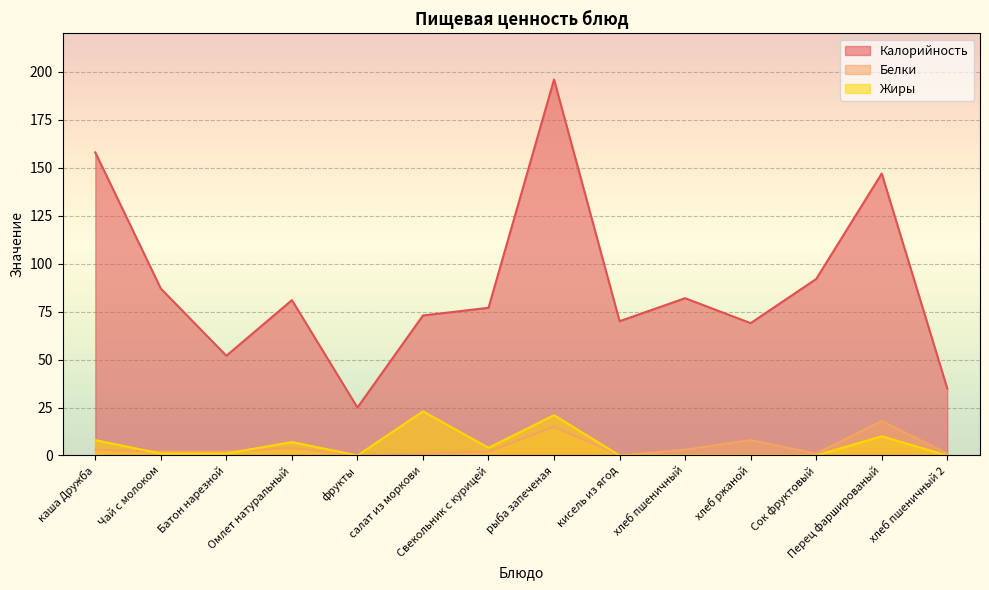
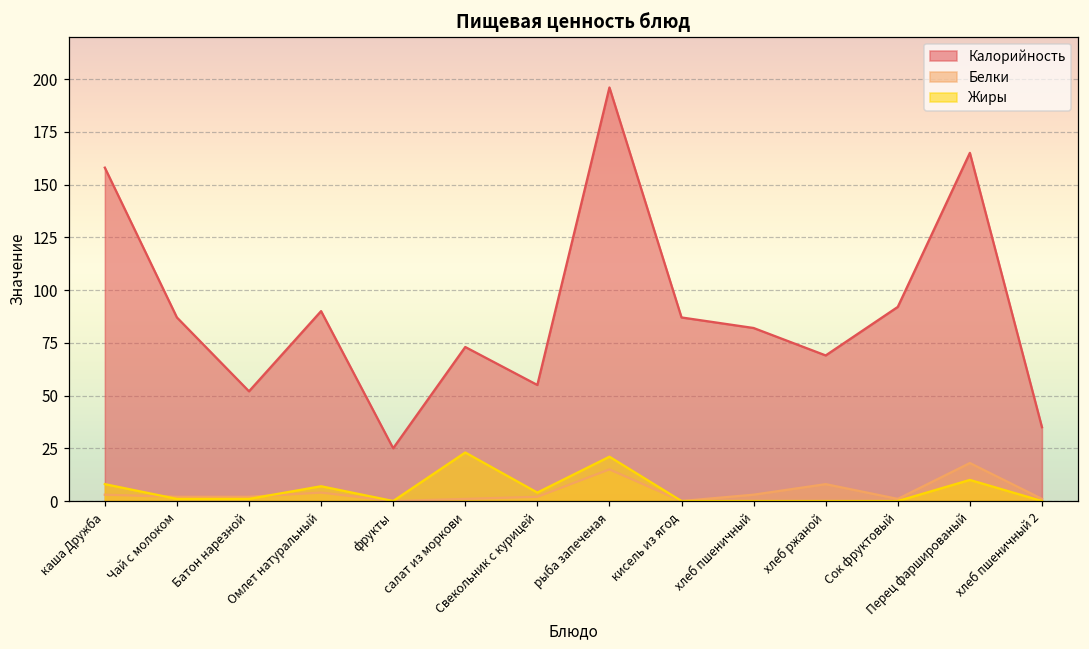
  {
    "Калорийность": {
      "каша Дружба": 158,
      "Чай с молоком": 87,
      "Батон нарезной": 52,
-     "Омлет натуральный": 81,
+     "Омлет натуральный": 90,
      "фрукты": 25,
      "салат из моркови": 73,
-     "Свекольник с курицей": 77,
+     "Свекольник с курицей": 55,
      "рыба запеченая": 196,
-     "кисель из ягод": 70,
+     "кисель из ягод": 87,
      "хлеб пшеничный": 82,
      "хлеб ржаной": 69,
      "Сок фруктовый": 92,
-     "Перец фаршированый": 147,
+     "Перец фаршированый": 165,
      "хлеб пшеничный 2": 35
    },
    "Белки": {
      "каша Дружба": 3,
      "Омлет натуральный": 4,
      "салат из моркови": 1,
      "Свекольник с курицей": 2,
      "рыба запеченая": 15,
      "хлеб пшеничный": 3,
      "хлеб ржаной": 8,
      "Перец фаршированый": 18
    },
    "Жиры": {
      "каша Дружба": 8,
      "Омлет натуральный": 7,
      "салат из моркови": 23,
      "Свекольник с курицей": 4,
      "рыба запеченая": 21,
      "хлеб пшеничный": 0,
      "хлеб ржаной": 0,
      "Перец фаршированый": 10
    }
  }
